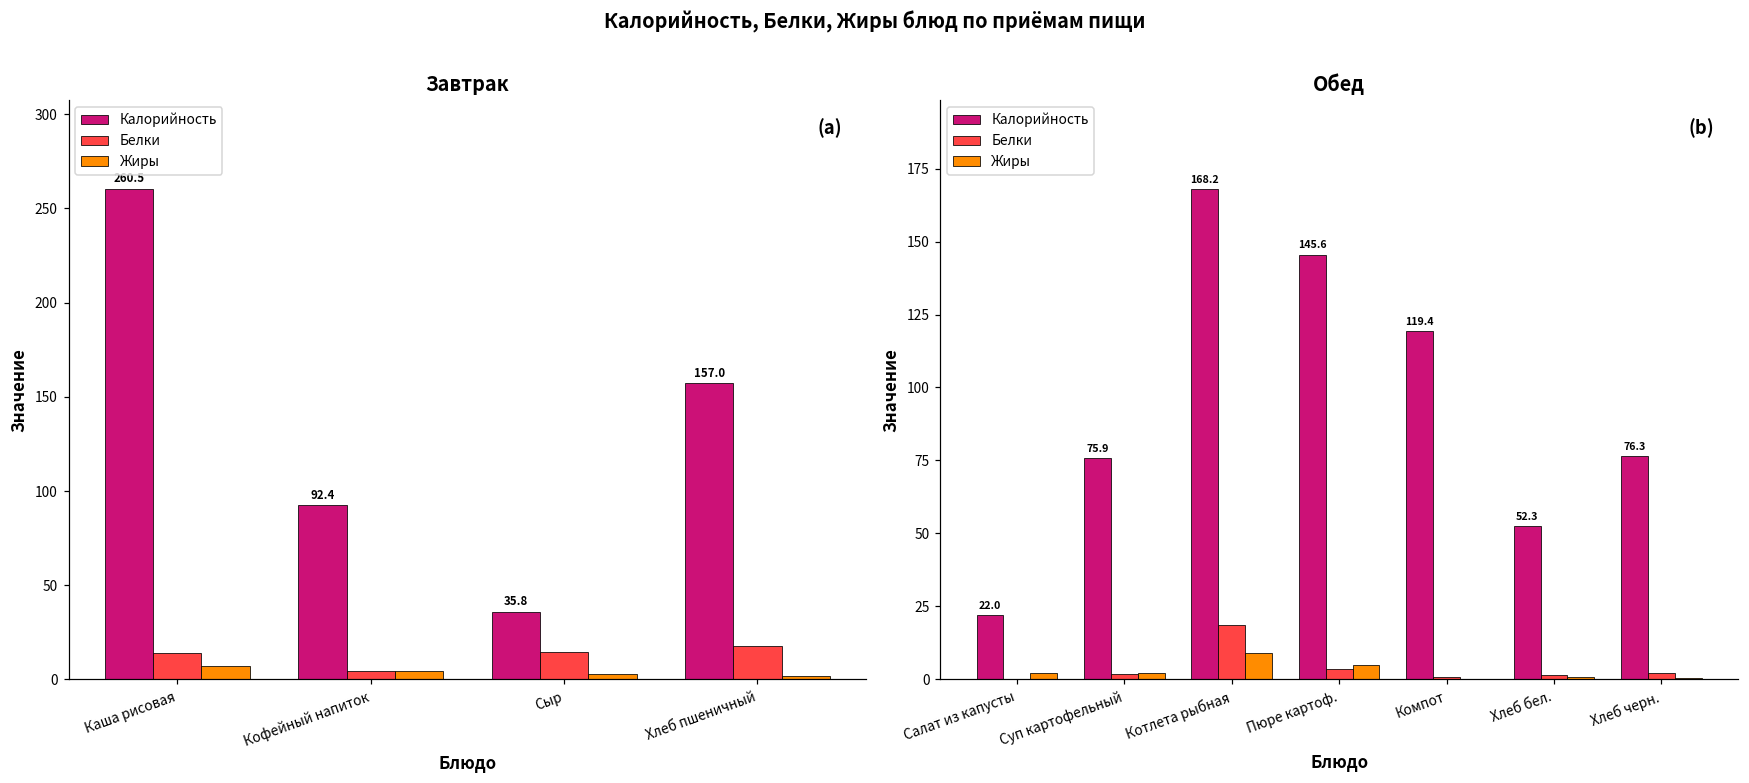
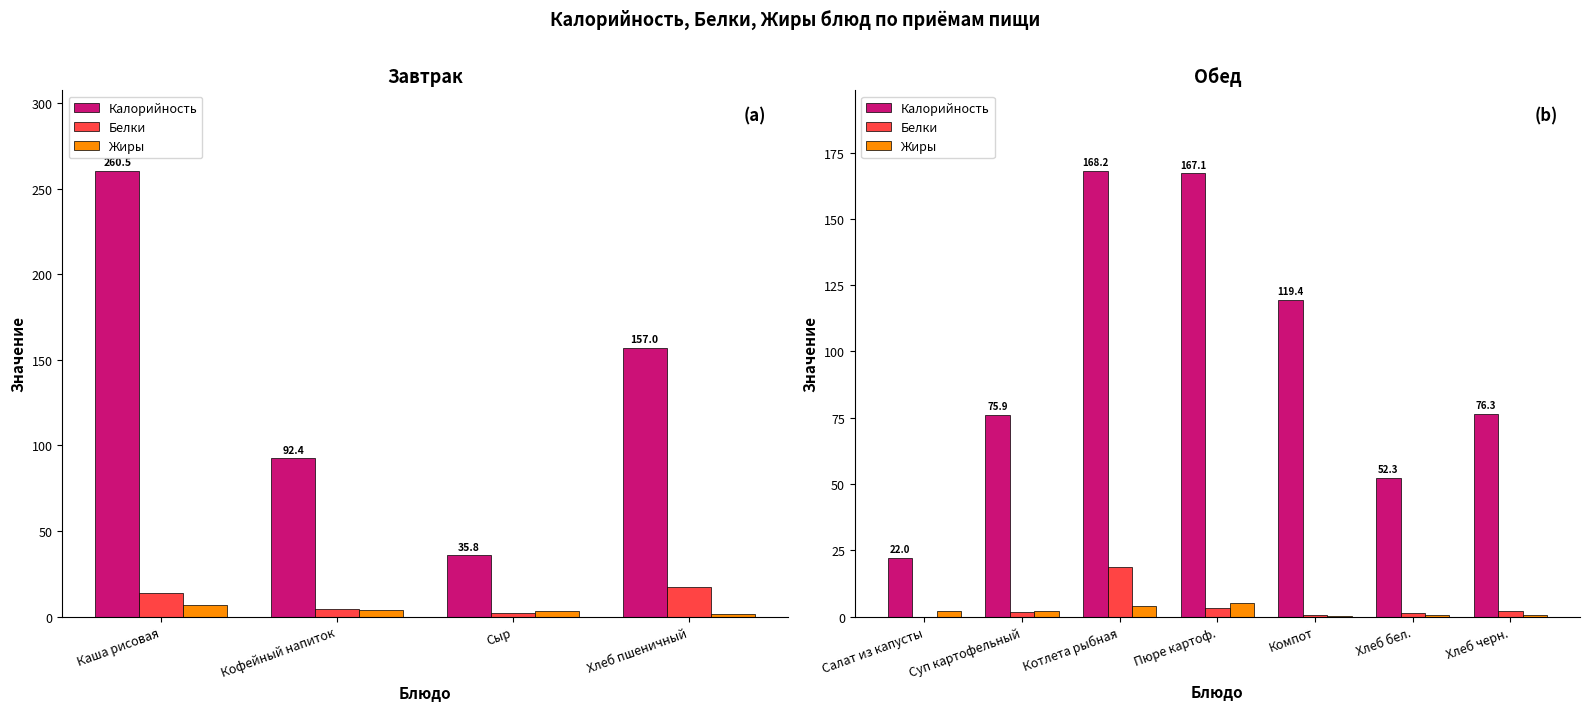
  {
    "Завтрак": {
      "Калорийность": {
        "Кофейный напиток": 92.4,
        "Сыр": 35.8,
        "Хлеб пшеничный": 157.0
      },
      "Белки": {
        "Каша рисовая": 14,
        "Кофейный напиток": 4,
-       "Сыр": 14,
+       "Сыр": 2,
        "Хлеб пшеничный": 17
      },
      "Жиры": {
        "Каша рисовая": 7,
        "Кофейный напиток": 4,
        "Сыр": 3,
        "Хлеб пшеничный": 2
      }
    },
    "Обед": {
      "Калорийность": {
        "Салат из капусты": 22.0,
        "Суп картофельный": 75.9,
        "Котлета рыбная": 168.2,
-       "Пюре картоф.": 145.6,
+       "Пюре картоф.": 167.1,
        "Компот": 119.4,
        "Хлеб бел.": 52.3,
        "Хлеб черн.": 76.3
      },
      "Белки": {
        "Салат из капусты": 0,
        "Суп картофельный": 2,
        "Котлета рыбная": 19,
        "Пюре картоф.": 3,
        "Хлеб бел.": 2,
        "Хлеб черн.": 2
      },
      "Жиры": {
        "Салат из капусты": 2,
        "Суп картофельный": 2,
-       "Котлета рыбная": 9,
+       "Котлета рыбная": 4,
        "Пюре картоф.": 5
      }
    }
  }
